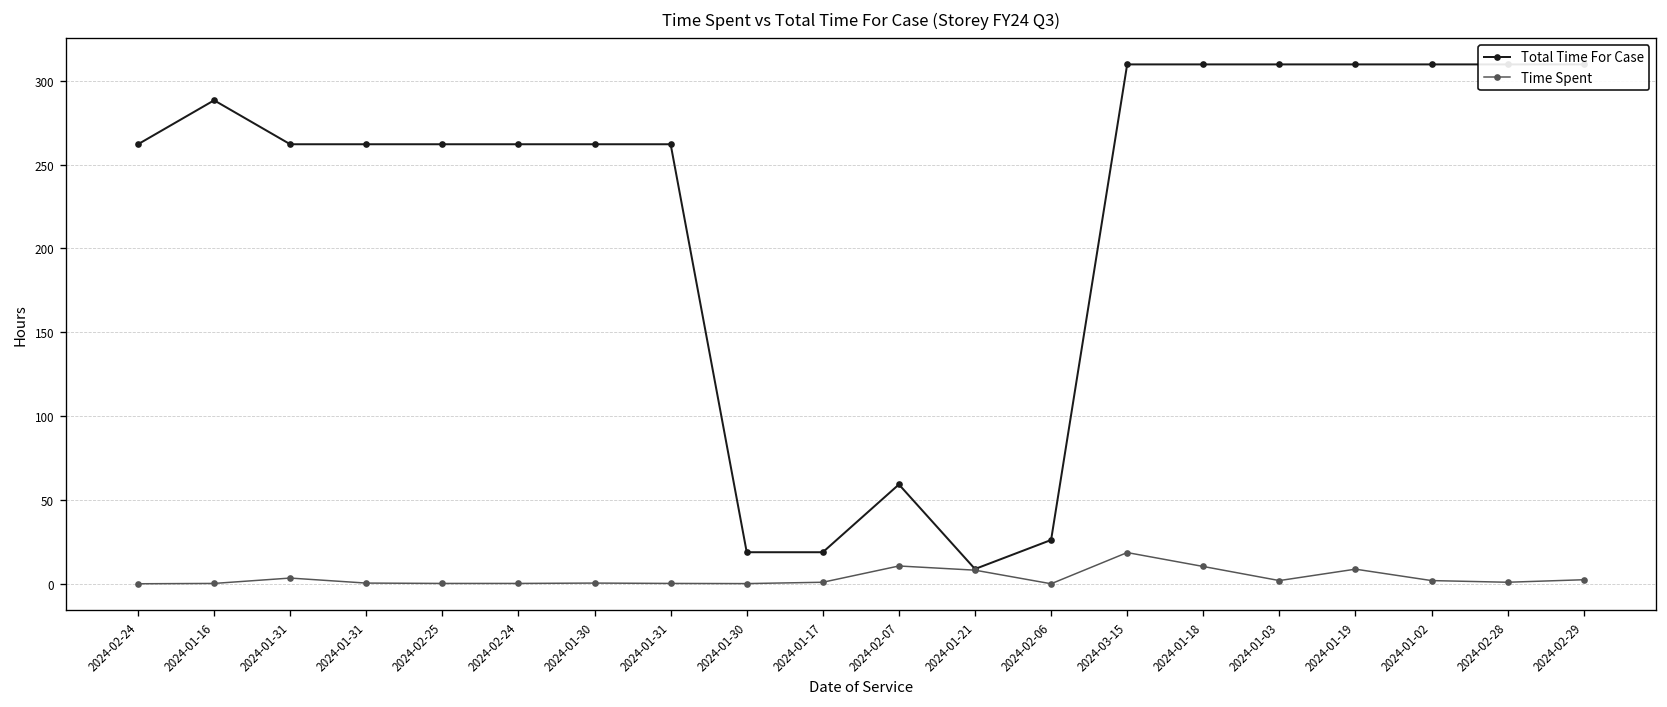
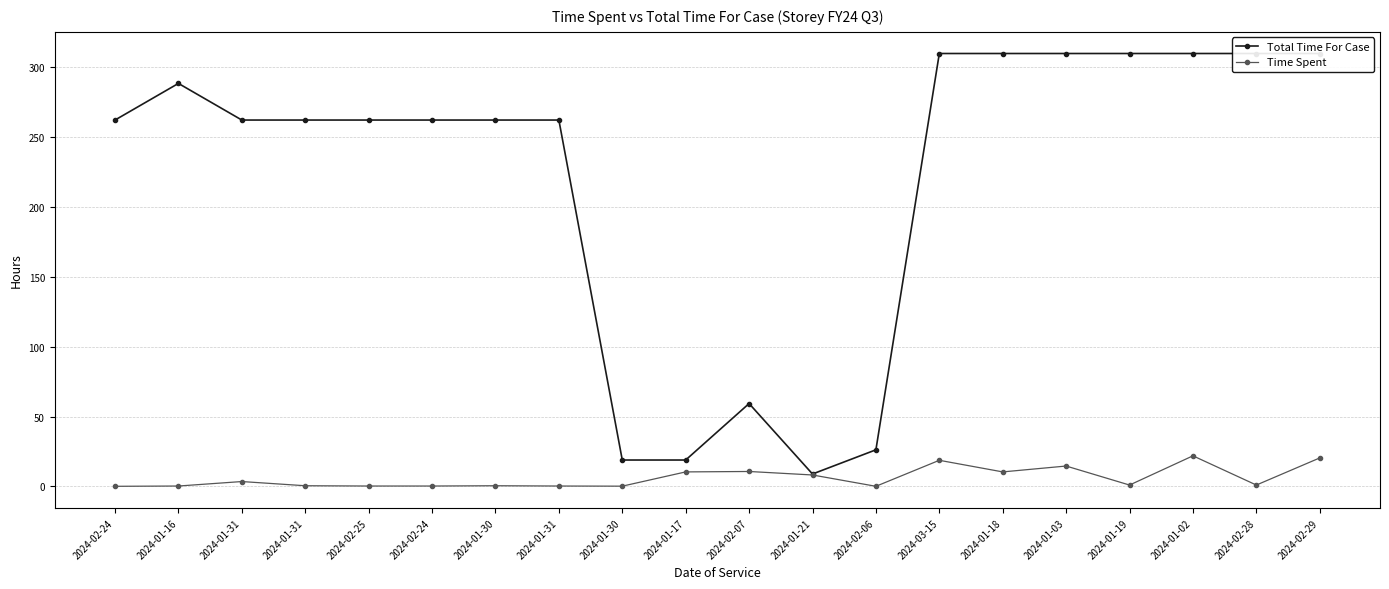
  {
    "Total Time For Case": {
      "2024-01-16": 288,
      "2024-02-25": 262,
      "2024-01-17": 19,
      "2024-02-07": 59,
      "2024-02-06": 26,
      "2024-03-15": 310,
      "2024-01-18": 310,
      "2024-01-03": 310,
      "2024-01-19": 310,
      "2024-01-02": 310
    },
    "Time Spent": {
      "2024-01-16": 0,
      "2024-02-25": 0,
-     "2024-01-17": 1,
+     "2024-01-17": 10,
      "2024-02-07": 11,
      "2024-02-06": 0,
      "2024-03-15": 19,
      "2024-01-18": 10,
-     "2024-01-03": 2,
-     "2024-01-19": 9,
-     "2024-01-02": 2,
+     "2024-01-03": 15,
+     "2024-01-19": 1,
+     "2024-01-02": 22,
      "2024-02-28": 1,
-     "2024-02-29": 3
+     "2024-02-29": 20
    }
  }
